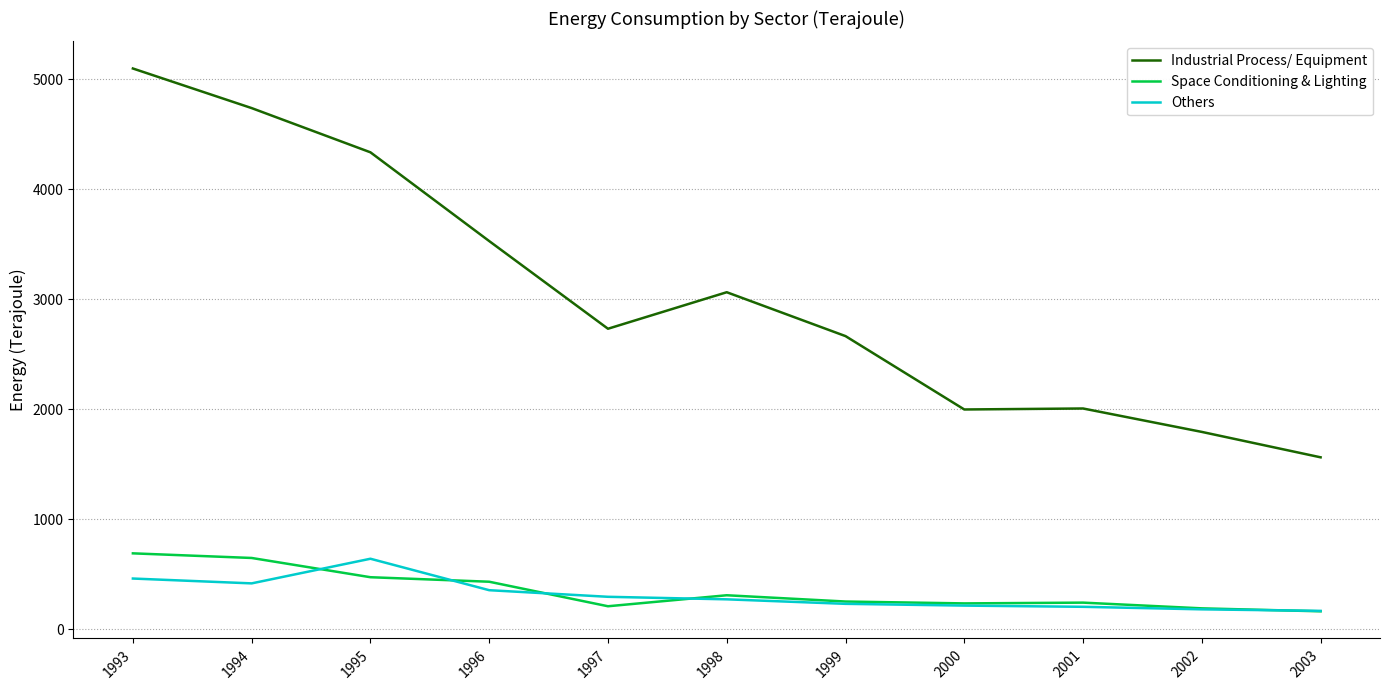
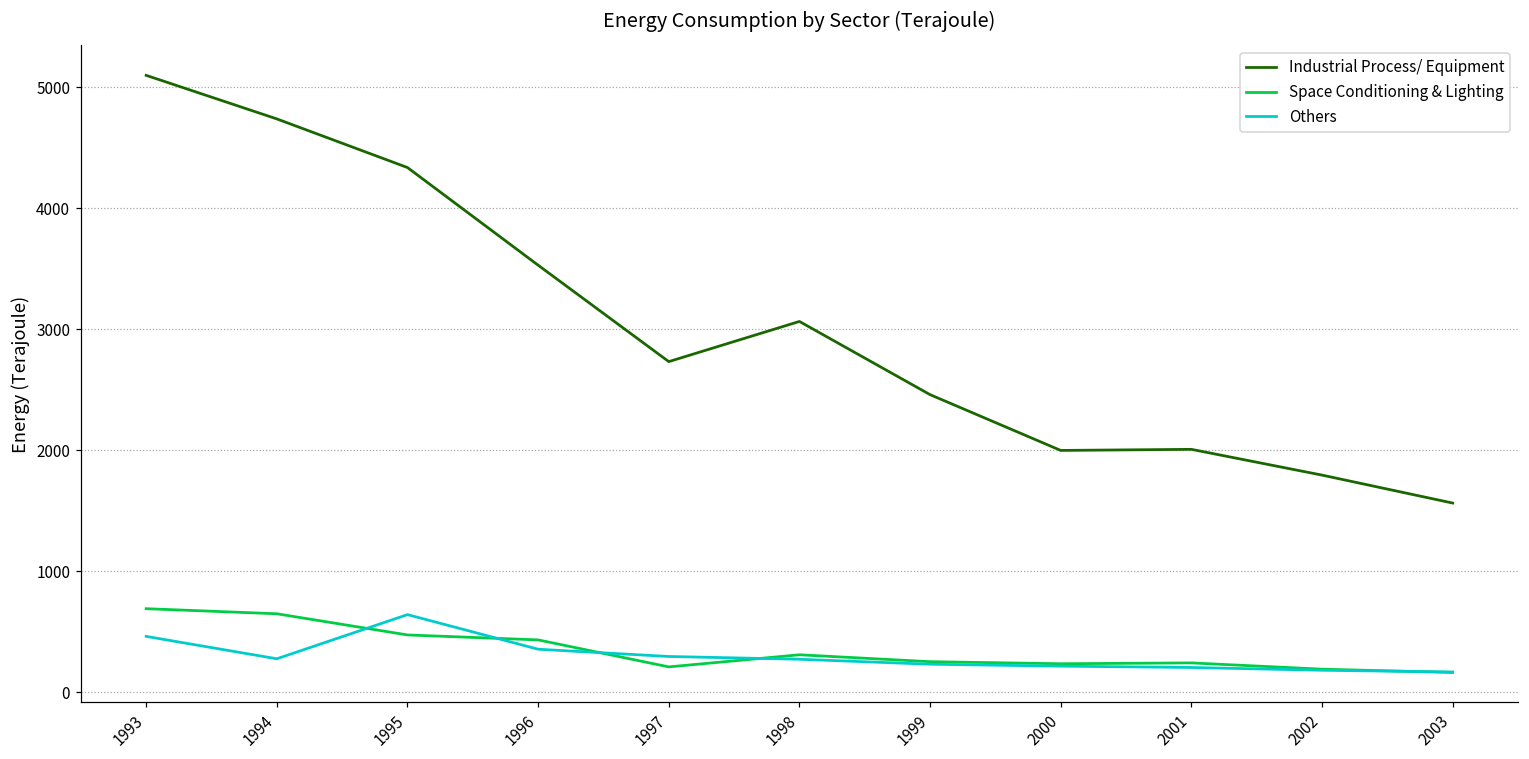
  {
    "Industrial Process/ Equipment": {
      "1993": 5100,
      "1994": 4740,
      "1995": 4340,
      "1996": 3530,
      "1997": 2730,
      "1998": 3070,
-     "1999": 2670,
+     "1999": 2460,
      "2000": 2000,
      "2001": 2010,
      "2002": 1800,
      "2003": 1570
    },
    "Space Conditioning & Lighting": {
      "1993": 690,
      "1994": 650,
      "1995": 480,
      "1996": 430,
      "1997": 210,
      "1998": 310,
      "2001": 240
    },
    "Others": {
      "1993": 460,
-     "1994": 420,
+     "1994": 280,
      "1995": 640,
      "1996": 360,
      "1997": 300,
      "1998": 270,
      "2001": 210
    }
  }
